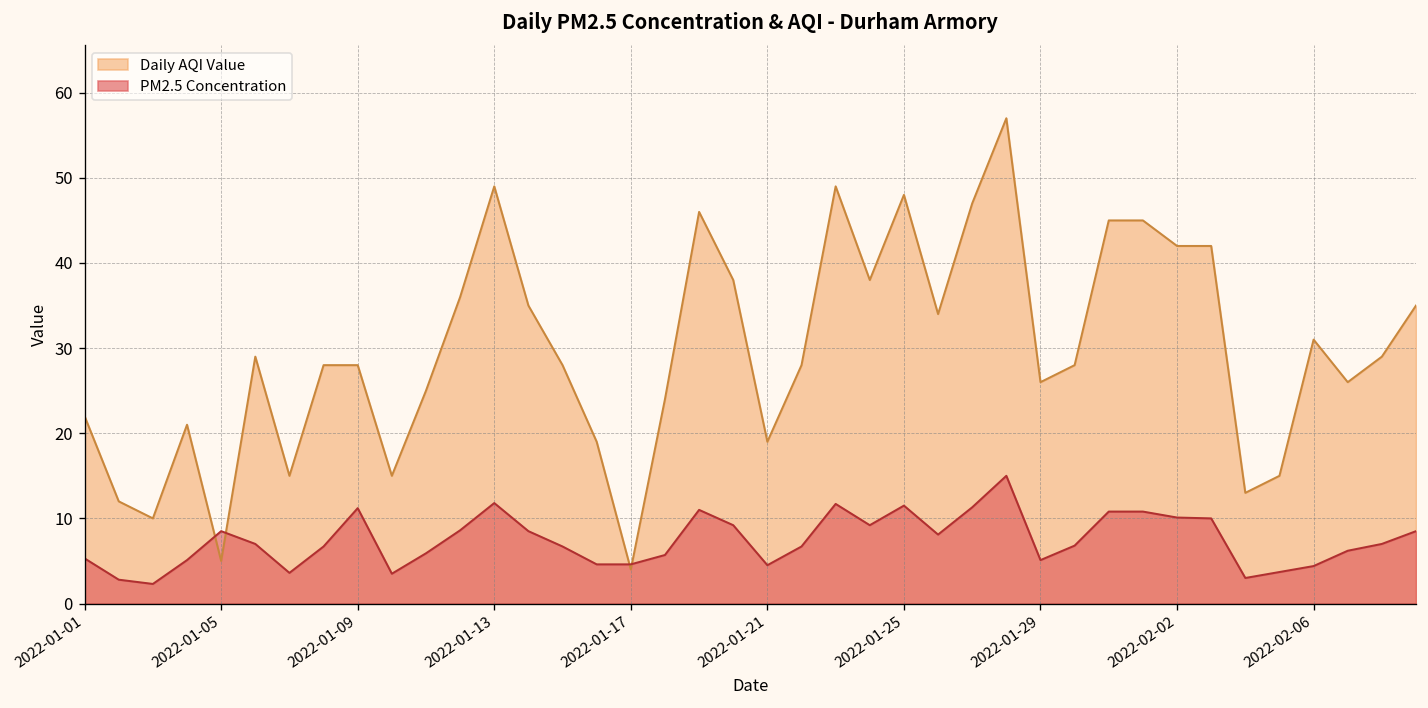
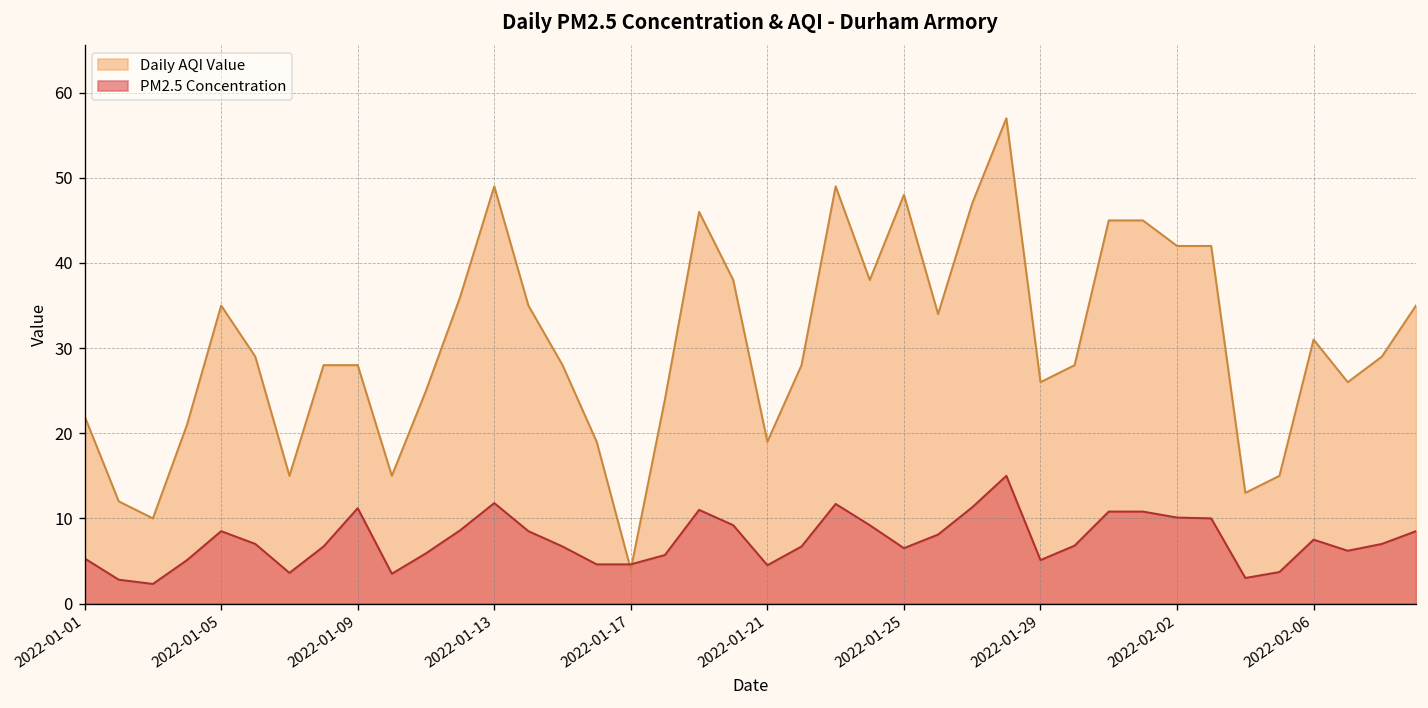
  {
    "Daily AQI Value": {
      "2022-01-01": 22,
-     "2022-01-05": 5,
+     "2022-01-05": 35,
      "2022-01-09": 28,
      "2022-01-13": 49,
      "2022-01-17": 4,
      "2022-01-21": 19,
      "2022-01-25": 48,
      "2022-01-29": 26,
      "2022-02-02": 42,
      "2022-02-06": 31
    },
    "PM2.5 Concentration": {
      "2022-01-01": 5,
      "2022-01-05": 9,
      "2022-01-09": 11,
      "2022-01-13": 12,
      "2022-01-17": 5,
      "2022-01-21": 5,
-     "2022-01-25": 12,
+     "2022-01-25": 7,
      "2022-01-29": 5,
      "2022-02-02": 10,
-     "2022-02-06": 4
+     "2022-02-06": 8
    }
  }
